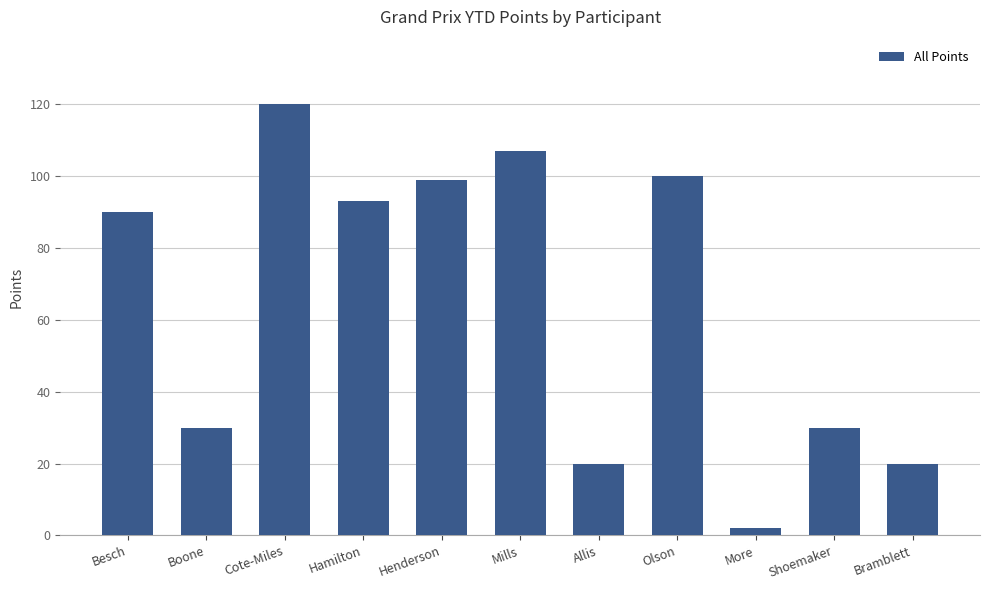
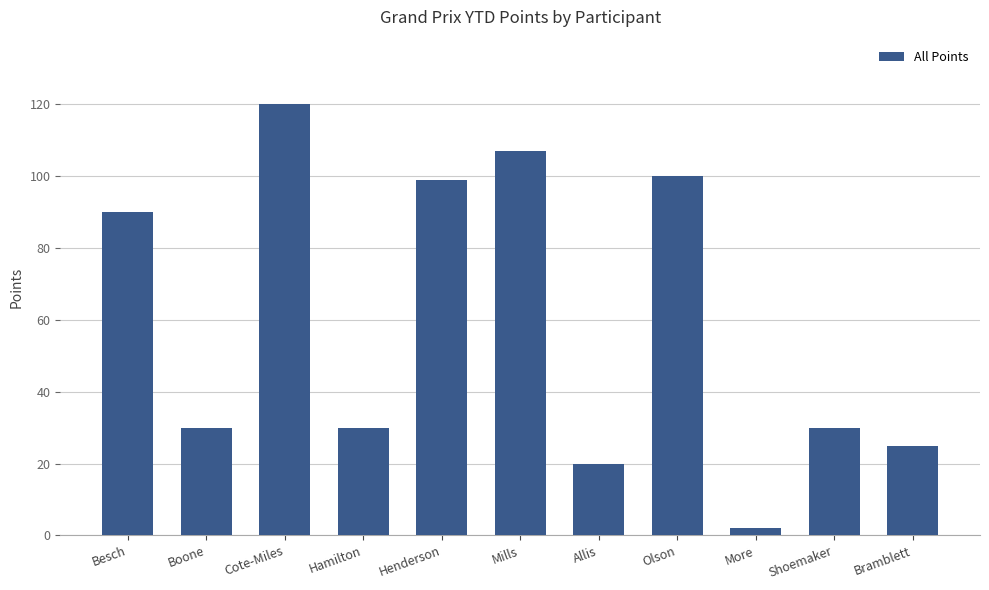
  {
    "Besch": 90,
    "Boone": 30,
    "Cote-Miles": 120,
-   "Hamilton": 93,
+   "Hamilton": 30,
    "Henderson": 99,
    "Mills": 107,
    "Allis": 20,
    "Olson": 100,
    "More": 2,
    "Shoemaker": 30,
-   "Bramblett": 20
+   "Bramblett": 25
  }
